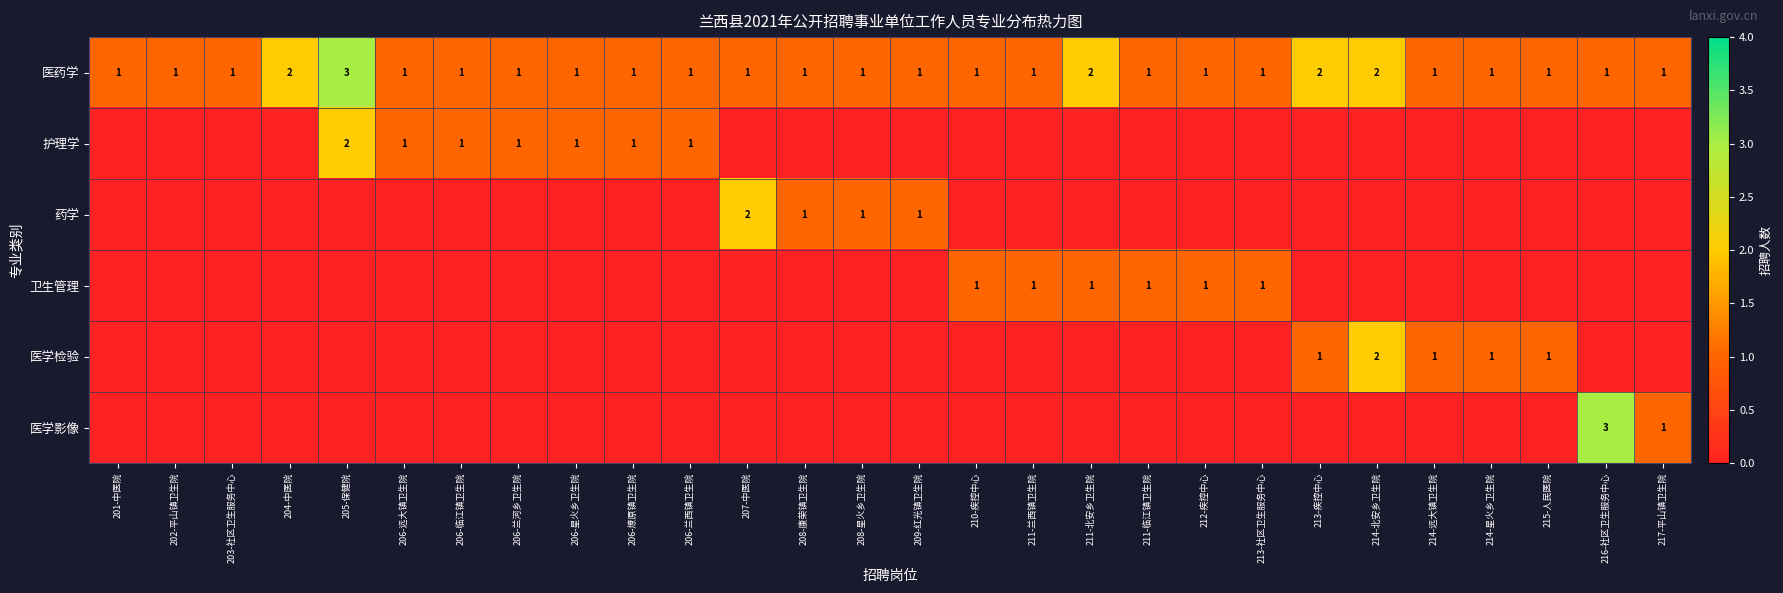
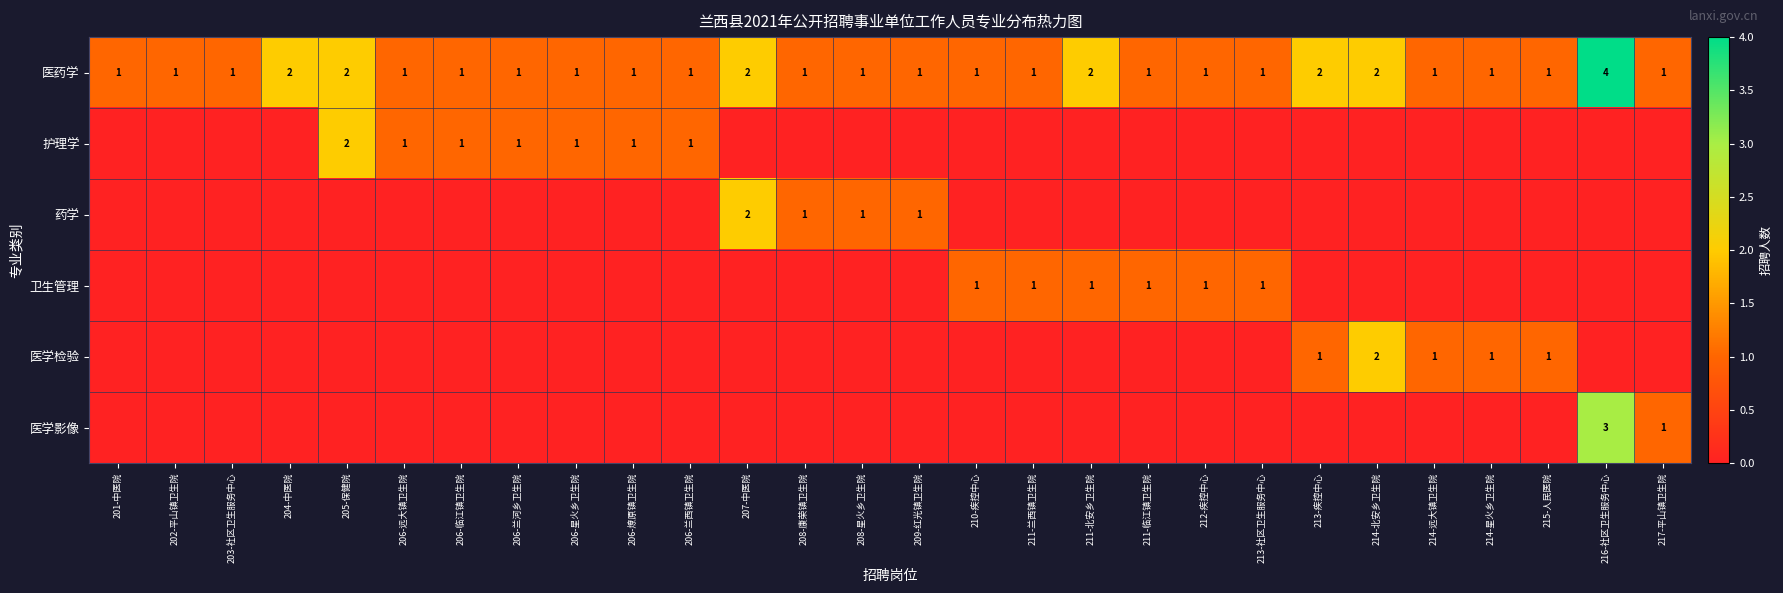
  {
    "医药学": {
      "201-中医院": 1,
      "202-平山镇卫生院": 1,
      "203-社区卫生服务中心": 1,
      "204-中医院": 2,
-     "205-保健院": 3,
+     "205-保健院": 2,
      "206-远大镇卫生院": 1,
      "206-临江镇卫生院": 1,
      "206-兰河乡卫生院": 1,
      "206-星火乡卫生院": 1,
      "206-燎原镇卫生院": 1,
      "206-兰西镇卫生院": 1,
-     "207-中医院": 1,
+     "207-中医院": 2,
      "208-康荣镇卫生院": 1,
      "208-星火乡卫生院": 1,
      "209-红光镇卫生院": 1,
      "210-疾控中心": 1,
      "211-兰西镇卫生院": 1,
      "211-北安乡卫生院": 2,
      "211-临江镇卫生院": 1,
      "212-疾控中心": 1,
      "213-社区卫生服务中心": 1,
      "213-疾控中心": 2,
      "214-北安乡卫生院": 2,
      "214-远大镇卫生院": 1,
      "214-星火乡卫生院": 1,
      "215-人民医院": 1,
-     "216-社区卫生服务中心": 1,
+     "216-社区卫生服务中心": 4,
      "217-平山镇卫生院": 1
    },
    "护理学": {
      "205-保健院": 2,
      "206-远大镇卫生院": 1,
      "206-临江镇卫生院": 1,
      "206-兰河乡卫生院": 1,
      "206-星火乡卫生院": 1,
      "206-燎原镇卫生院": 1,
      "206-兰西镇卫生院": 1
    },
    "药学": {
      "207-中医院": 2,
      "208-康荣镇卫生院": 1,
      "208-星火乡卫生院": 1,
      "209-红光镇卫生院": 1
    },
    "卫生管理": {
      "210-疾控中心": 1,
      "211-兰西镇卫生院": 1,
      "211-北安乡卫生院": 1,
      "211-临江镇卫生院": 1,
      "212-疾控中心": 1,
      "213-社区卫生服务中心": 1
    },
    "医学检验": {
      "213-疾控中心": 1,
      "214-北安乡卫生院": 2,
      "214-远大镇卫生院": 1,
      "214-星火乡卫生院": 1,
      "215-人民医院": 1
    },
    "医学影像": {
      "216-社区卫生服务中心": 3,
      "217-平山镇卫生院": 1
    }
  }
